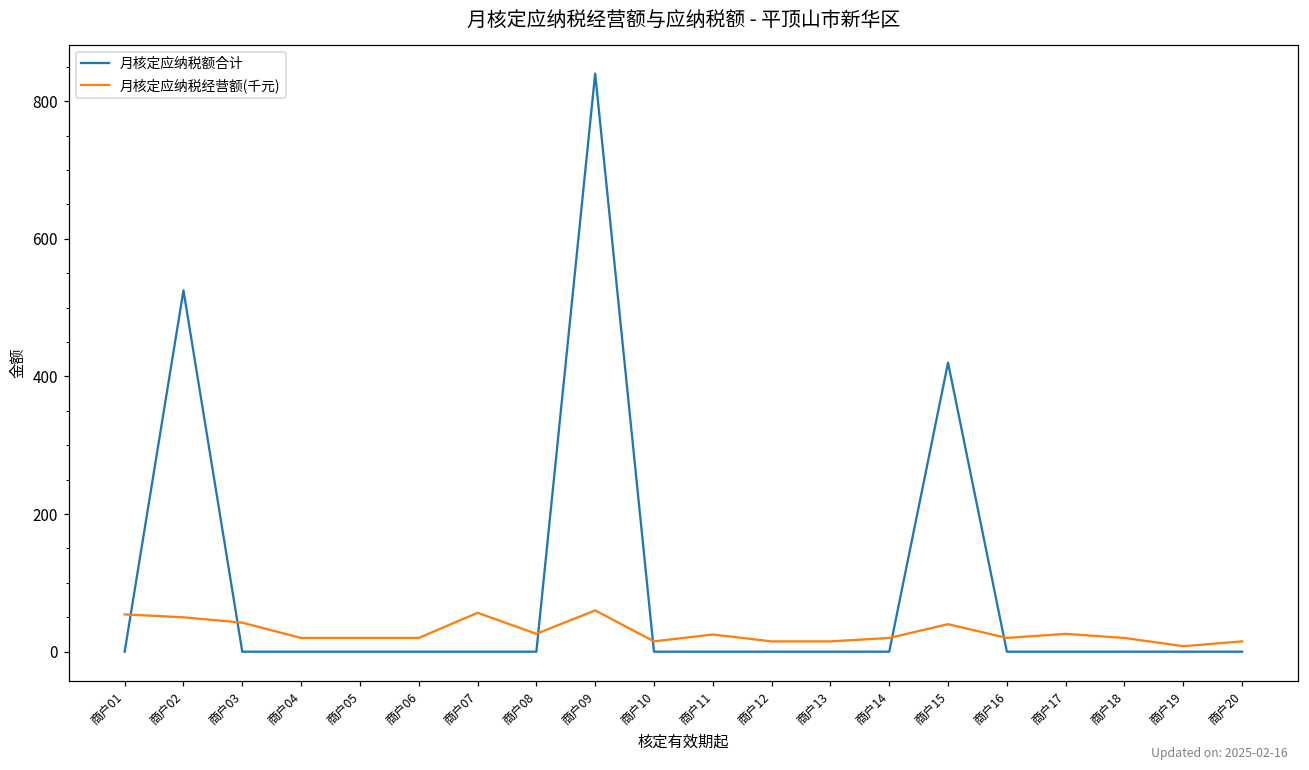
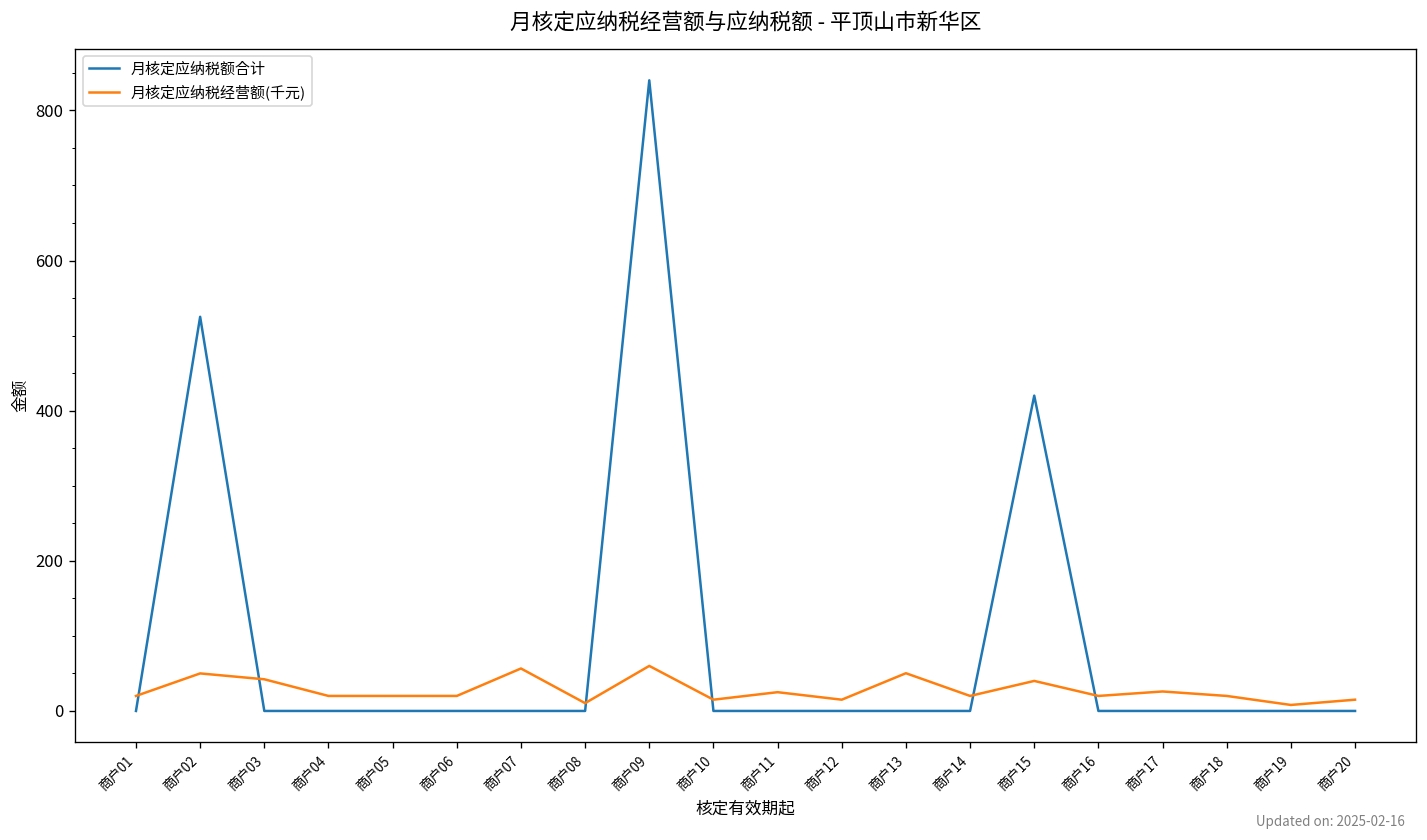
  {
    "月核定应纳税额合计": {
      "商户01": 0,
      "商户02": 530,
      "商户03": 0,
      "商户04": 0,
      "商户05": 0,
      "商户06": 0,
      "商户07": 0,
      "商户08": 0,
      "商户09": 840,
      "商户10": 0,
      "商户11": 0,
      "商户12": 0,
      "商户13": 0,
      "商户14": 0,
      "商户15": 420,
      "商户16": 0,
      "商户17": 0,
      "商户18": 0,
      "商户19": 0,
      "商户20": 0
    },
    "月核定应纳税经营额(千元)": {
-     "商户01": 50,
+     "商户01": 20,
      "商户02": 50,
      "商户03": 40,
      "商户04": 20,
      "商户05": 20,
      "商户06": 20,
      "商户07": 60,
-     "商户08": 30,
+     "商户08": 10,
      "商户09": 60,
      "商户10": 20,
      "商户11": 30,
      "商户12": 20,
-     "商户13": 20,
+     "商户13": 50,
      "商户14": 20,
      "商户15": 40,
      "商户16": 20,
      "商户17": 30,
      "商户18": 20,
      "商户19": 10,
      "商户20": 20
    }
  }
